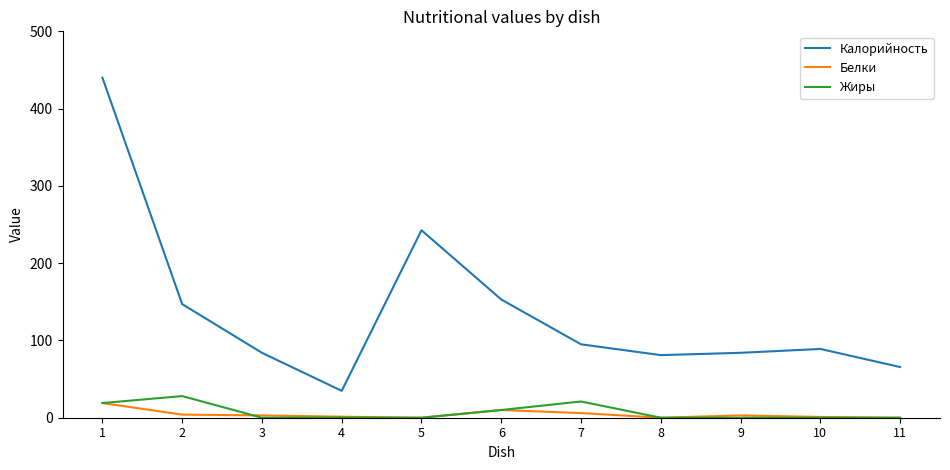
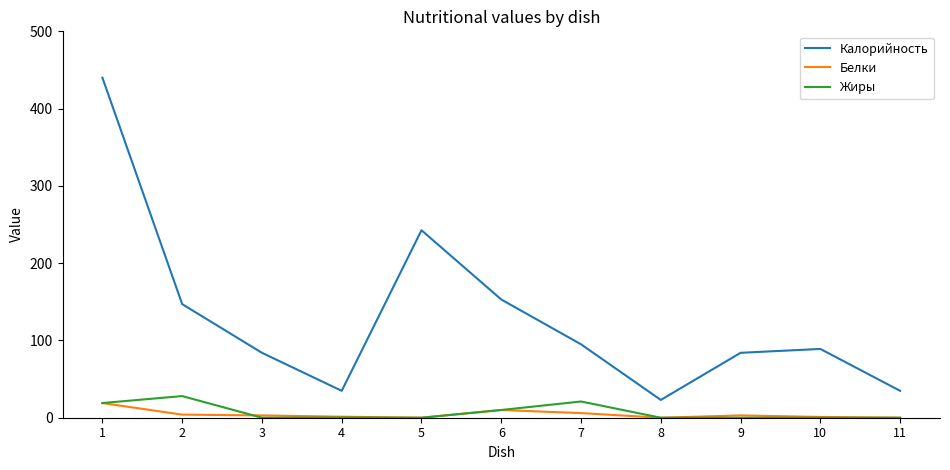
  {
    "Калорийность": {
      "1": 440,
      "2": 150,
      "3": 80,
      "4": 30,
      "5": 240,
      "6": 150,
      "7": 100,
-     "8": 80,
+     "8": 20,
      "9": 80,
      "10": 90,
-     "11": 70
+     "11": 30
    },
    "Белки": {
      "2": 0,
      "7": 10
    },
    "Жиры": {
      "2": 30,
      "7": 20
    }
  }
